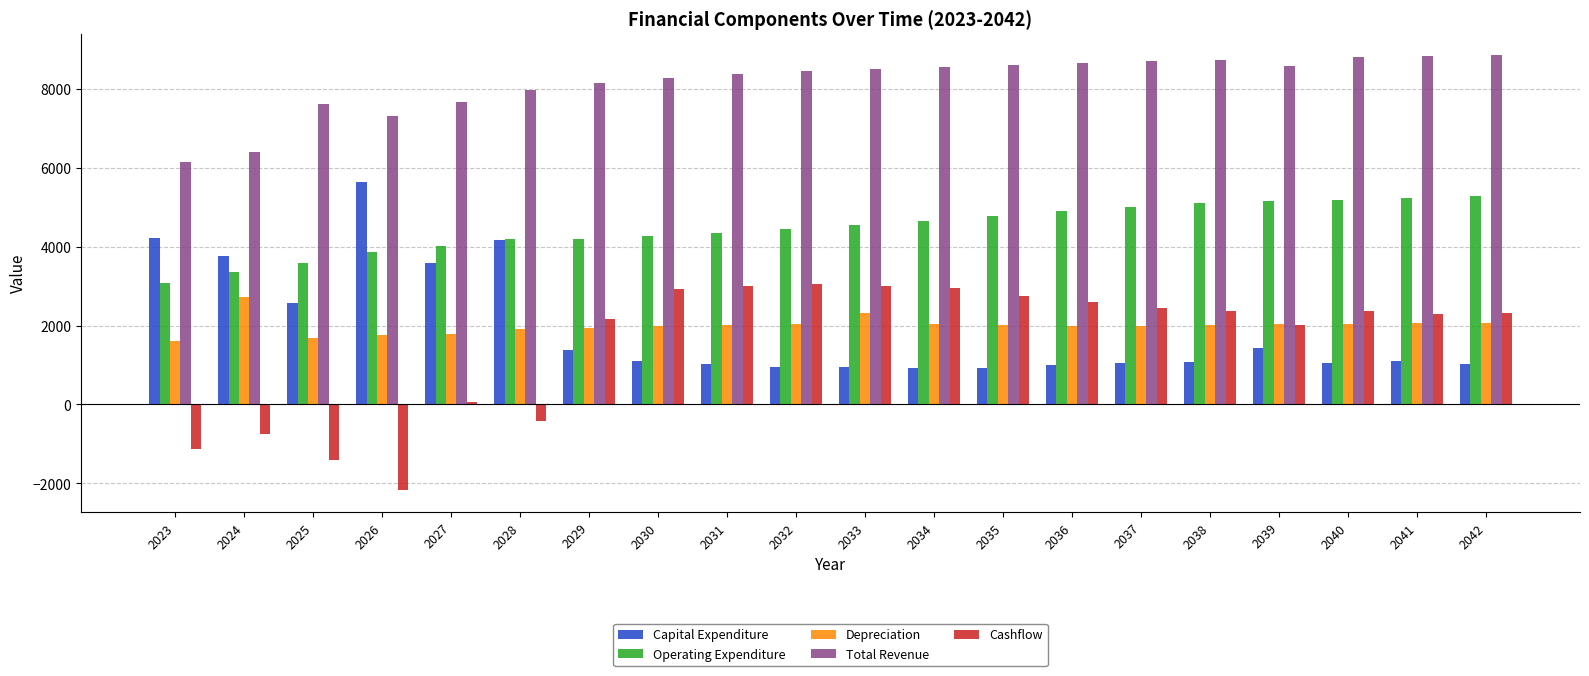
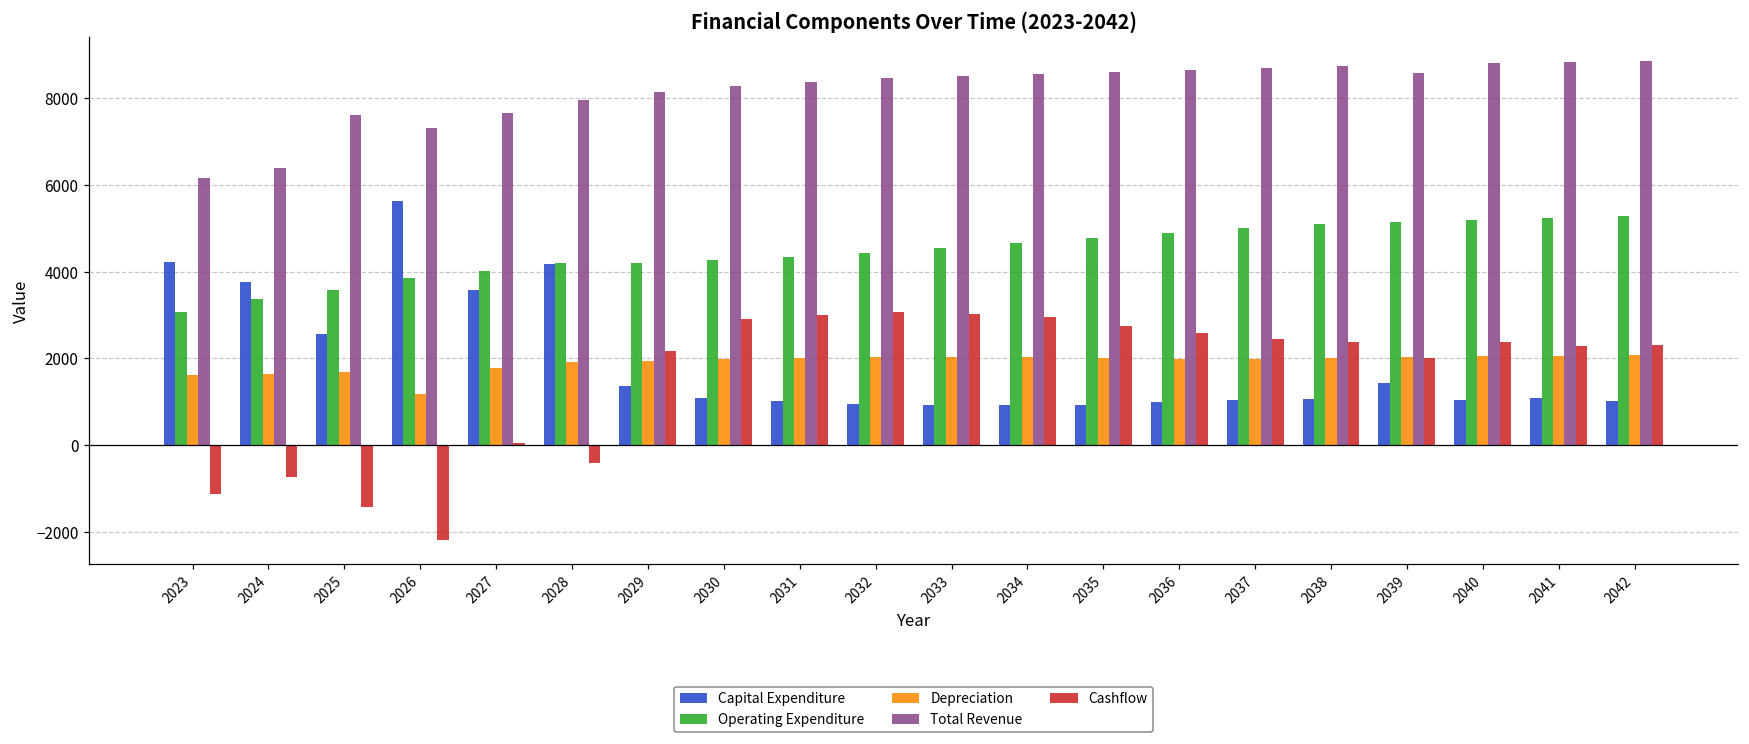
  {
    "Capital Expenditure": {
      "2023": 4200,
      "2024": 3800,
      "2025": 2600,
      "2026": 5600,
      "2027": 3600,
      "2028": 4200,
      "2029": 1400,
      "2030": 1100,
      "2031": 1000,
      "2032": 1000,
      "2033": 900,
      "2034": 900,
      "2035": 900,
      "2036": 1000,
      "2037": 1100,
      "2038": 1100,
      "2039": 1400,
      "2040": 1000,
      "2041": 1100,
      "2042": 1000
    },
    "Operating Expenditure": {
      "2023": 3100,
      "2024": 3400,
      "2025": 3600,
      "2026": 3900,
      "2027": 4000,
      "2028": 4200,
      "2029": 4200,
      "2030": 4300,
      "2031": 4300,
      "2032": 4400,
      "2033": 4500,
      "2034": 4700,
      "2035": 4800,
      "2036": 4900,
      "2037": 5000,
      "2038": 5100,
      "2039": 5100,
      "2040": 5200,
      "2041": 5200,
      "2042": 5300
    },
    "Depreciation": {
      "2023": 1600,
-     "2024": 2700,
+     "2024": 1600,
      "2025": 1700,
-     "2026": 1800,
+     "2026": 1200,
      "2027": 1800,
      "2028": 1900,
      "2029": 1900,
      "2030": 2000,
      "2031": 2000,
      "2032": 2000,
-     "2033": 2300,
+     "2033": 2000,
      "2034": 2000,
      "2035": 2000,
      "2036": 2000,
      "2037": 2000,
      "2038": 2000,
      "2039": 2000,
      "2040": 2000,
      "2041": 2100,
      "2042": 2100
    },
    "Total Revenue": {
      "2023": 6200,
      "2024": 6400,
      "2025": 7600,
      "2026": 7300,
      "2027": 7700,
      "2028": 8000,
      "2029": 8100,
      "2030": 8300,
      "2031": 8400,
      "2032": 8500,
      "2033": 8500,
      "2034": 8600,
      "2035": 8600,
      "2036": 8700,
      "2037": 8700,
      "2038": 8700,
      "2039": 8600,
      "2040": 8800,
      "2041": 8800,
      "2042": 8800
    },
    "Cashflow": {
      "2023": -1100,
      "2024": -700,
      "2025": -1400,
      "2026": -2200,
      "2028": -400,
      "2029": 2200,
      "2030": 2900,
      "2031": 3000,
      "2032": 3100,
      "2033": 3000,
      "2034": 3000,
      "2035": 2700,
      "2036": 2600,
      "2037": 2500,
      "2038": 2400,
      "2039": 2000,
      "2040": 2400,
      "2041": 2300,
      "2042": 2300
    }
  }
